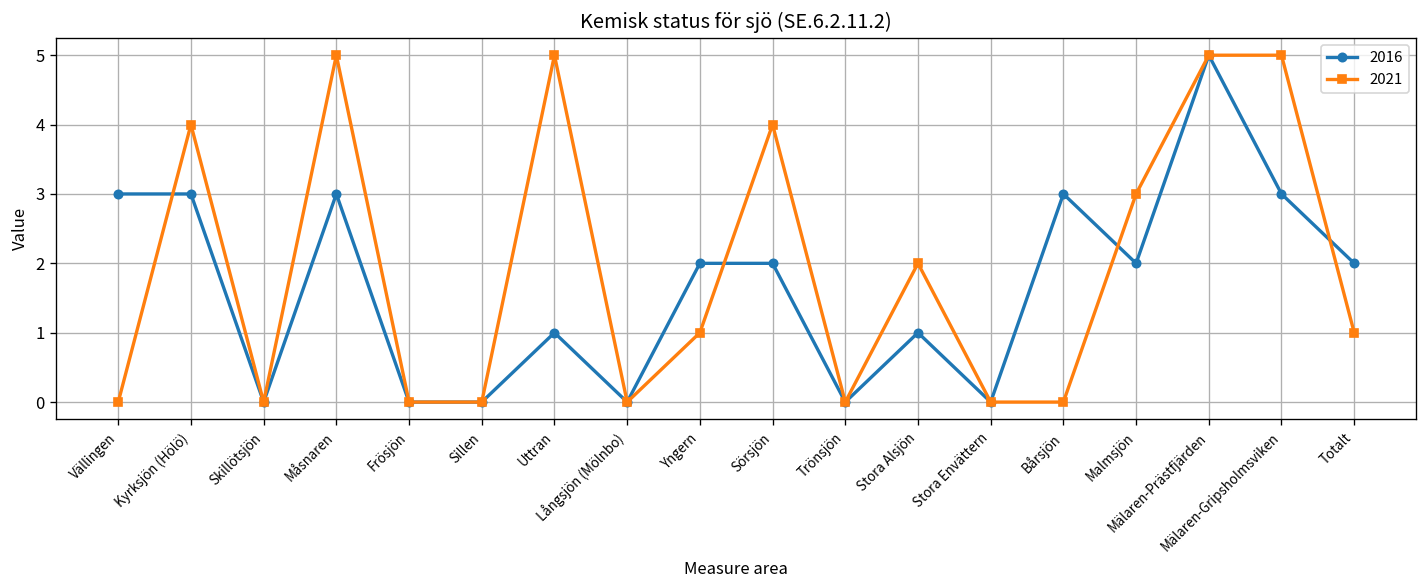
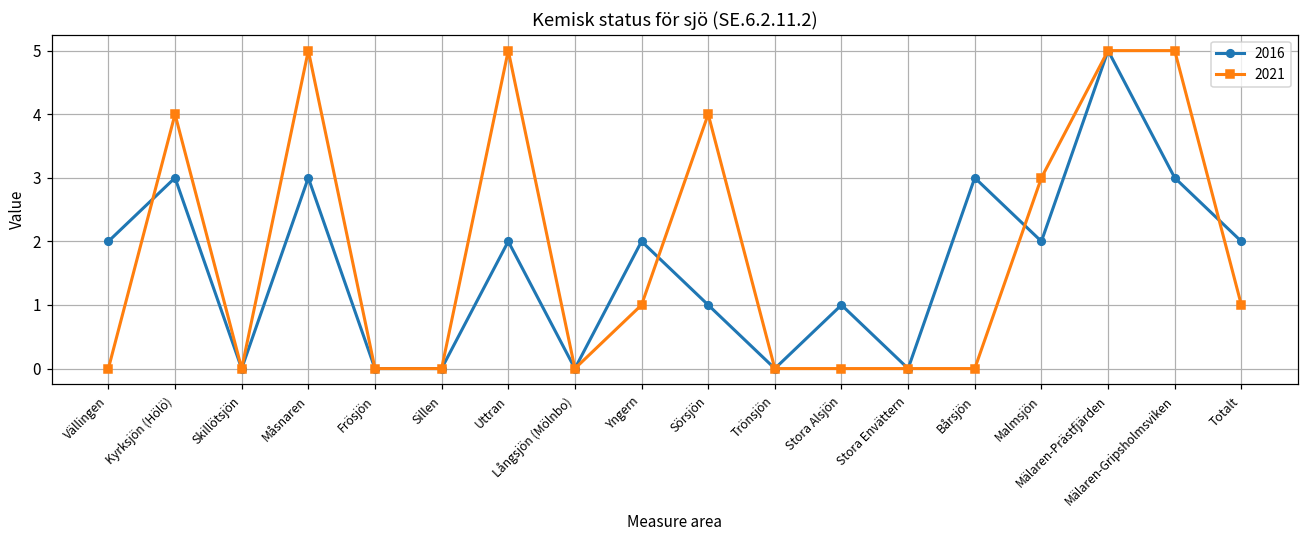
  {
    "2016": {
-     "Vällingen": 3,
+     "Vällingen": 2,
      "Kyrksjön (Hölö)": 3,
      "Måsnaren": 3,
-     "Uttran": 1,
+     "Uttran": 2,
      "Yngern": 2,
-     "Sörsjön": 2,
+     "Sörsjön": 1,
      "Stora Alsjön": 1,
      "Bårsjön": 3,
      "Malmsjön": 2,
      "Mälaren-Gripsholmsviken": 3,
      "Totalt": 2
    },
    "2021": {
      "Vällingen": 0,
      "Kyrksjön (Hölö)": 4,
      "Måsnaren": 5,
      "Uttran": 5,
      "Yngern": 1,
      "Sörsjön": 4,
-     "Stora Alsjön": 2,
+     "Stora Alsjön": 0,
      "Bårsjön": 0,
      "Malmsjön": 3,
      "Mälaren-Gripsholmsviken": 5,
      "Totalt": 1
    }
  }
